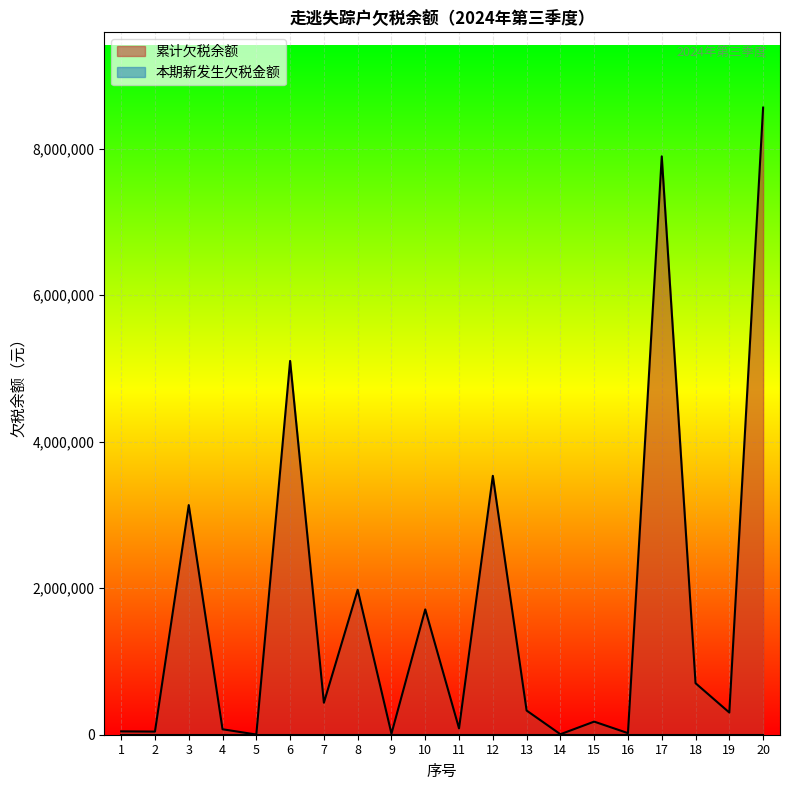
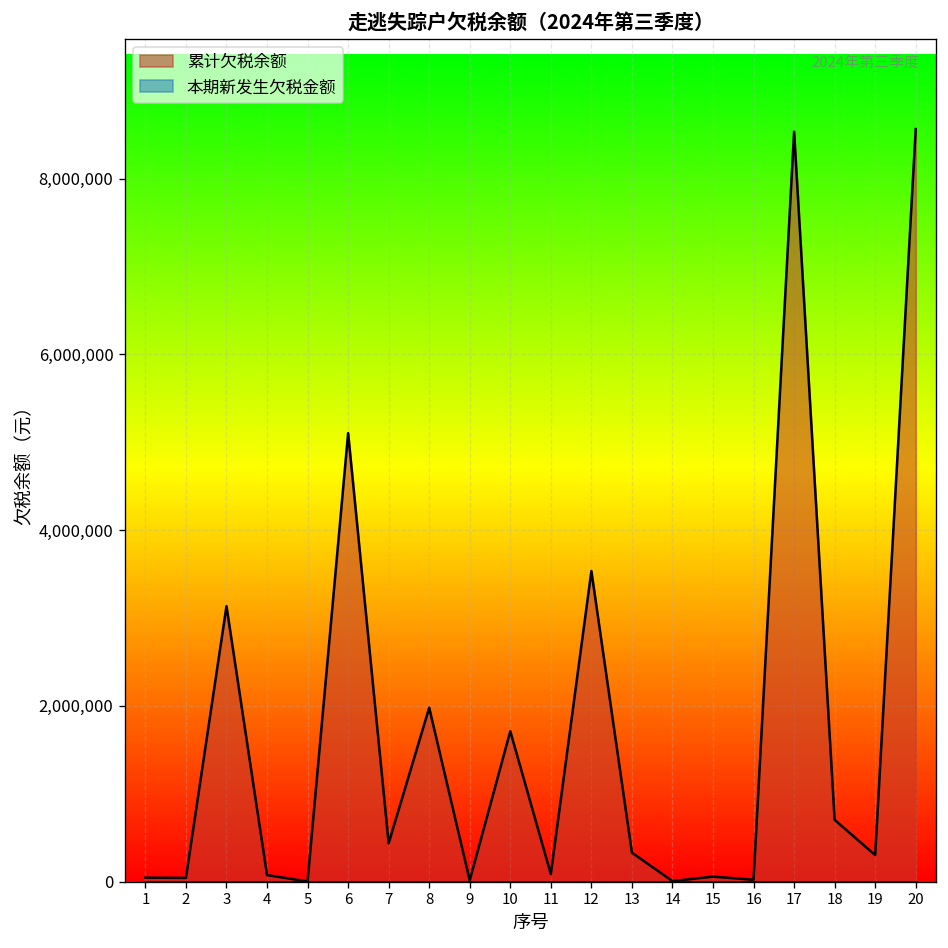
  {
    "累计欠税余额": {
      "1": "0",
      "2": "0",
      "3": "3,100,000",
      "4": "100,000",
      "6": "5,100,000",
      "7": "400,000",
      "8": "2,000,000",
      "10": "1,700,000",
      "11": "100,000",
      "12": "3,500,000",
      "13": "300,000",
-     "15": "200,000",
-     "17": "7,900,000",
+     "15": "100,000",
+     "17": "8,500,000",
      "18": "700,000",
      "19": "300,000",
      "20": "8,600,000"
    },
    "本期新发生欠税金额": {
      "1": "0",
      "2": "0",
      "3": "0",
      "4": "0",
      "6": "0",
      "7": "0",
      "8": "0",
      "10": "0",
      "11": "0",
      "12": "0",
      "13": "0",
      "15": "0",
      "17": "0",
      "18": "0",
      "19": "0",
      "20": "0"
    }
  }
